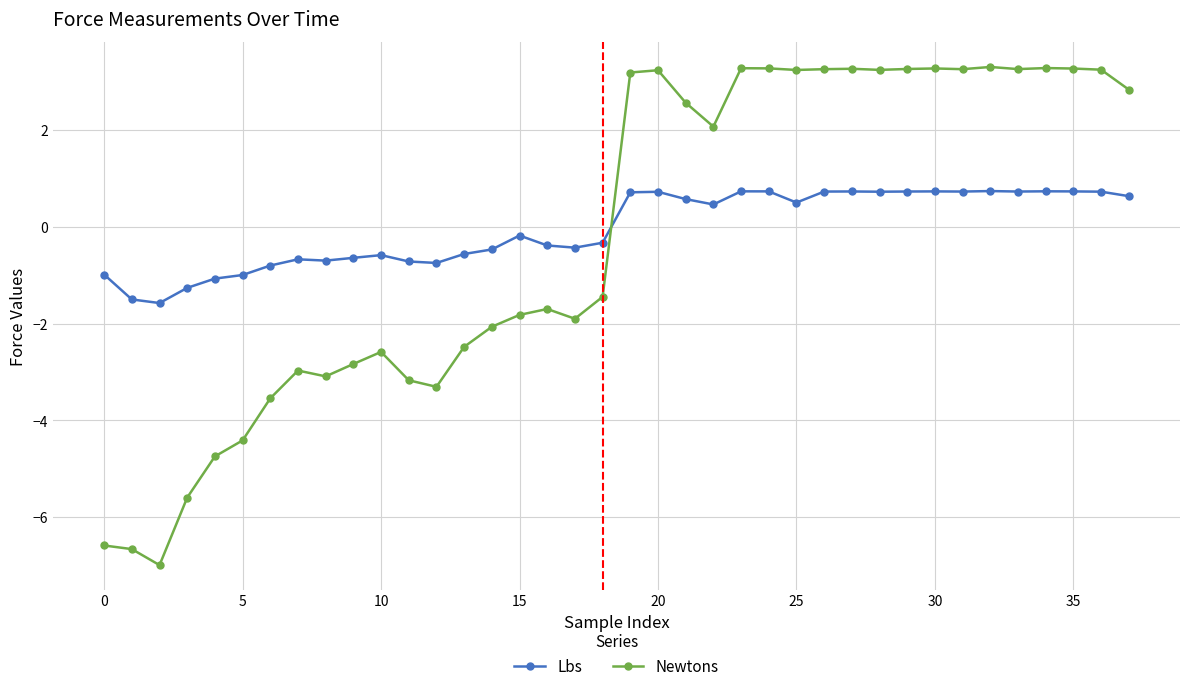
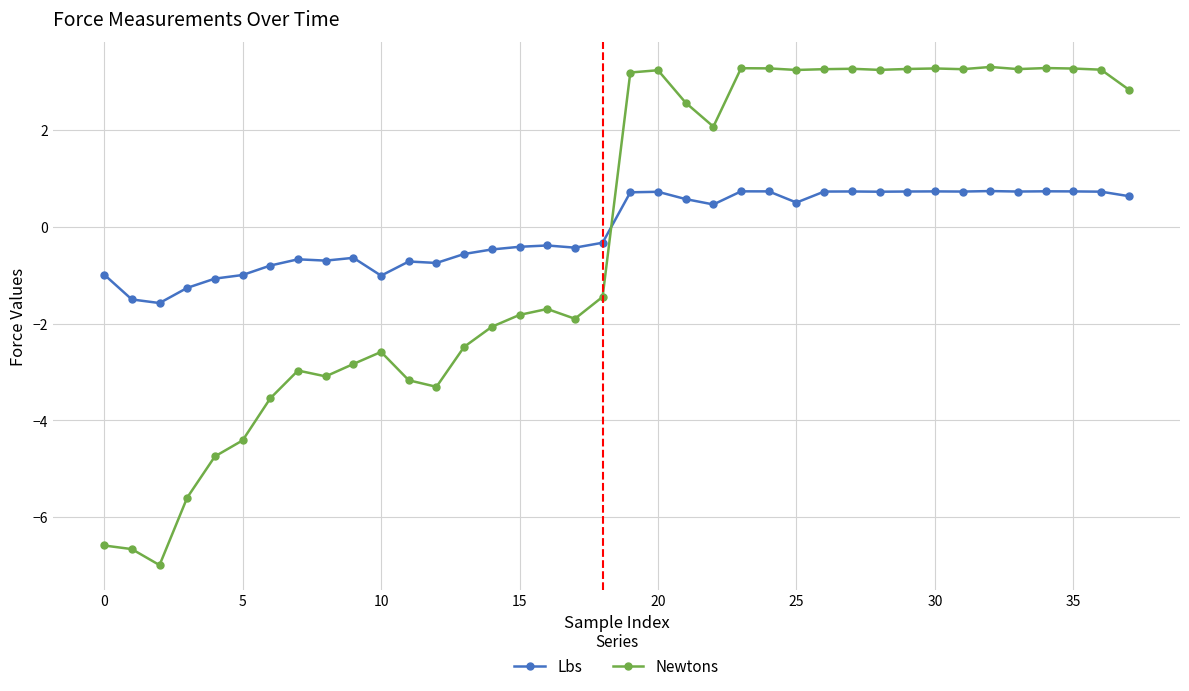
  {
    "Lbs": {
      "0": -1.0,
      "5": -1.0,
-     "10": -0.6,
-     "15": -0.2,
+     "10": -1.0,
+     "15": -0.4,
      "20": 0.7,
      "25": 0.5,
      "30": 0.7,
      "35": 0.7
    },
    "Newtons": {
      "0": -6.6,
      "5": -4.4,
      "10": -2.6,
      "15": -1.8,
      "20": 3.2,
      "25": 3.2,
      "30": 3.3,
      "35": 3.3
    }
  }
